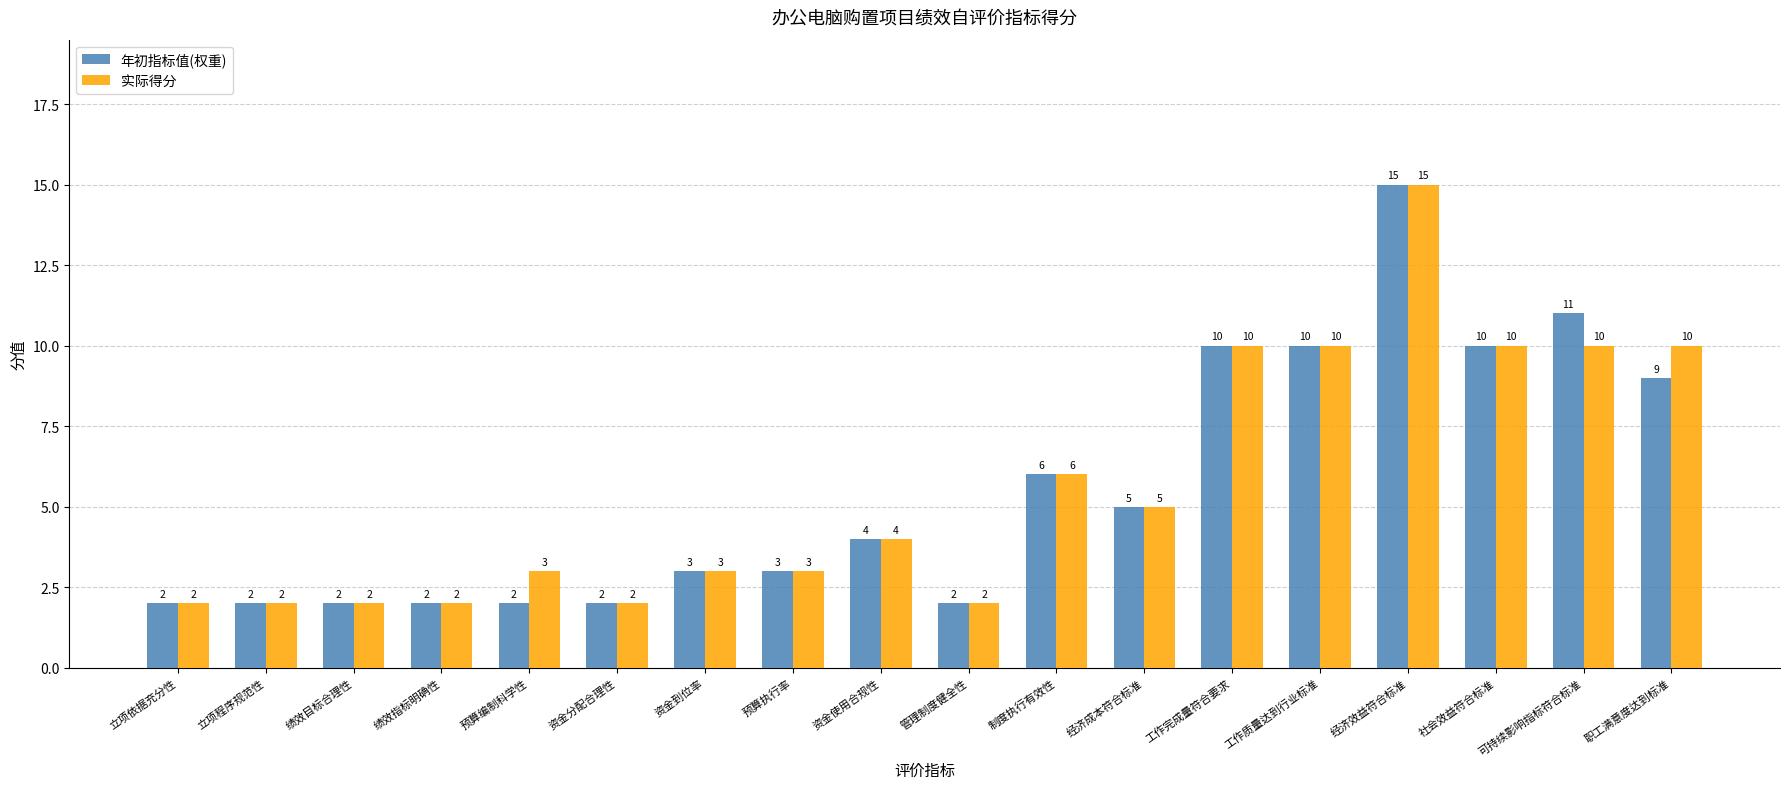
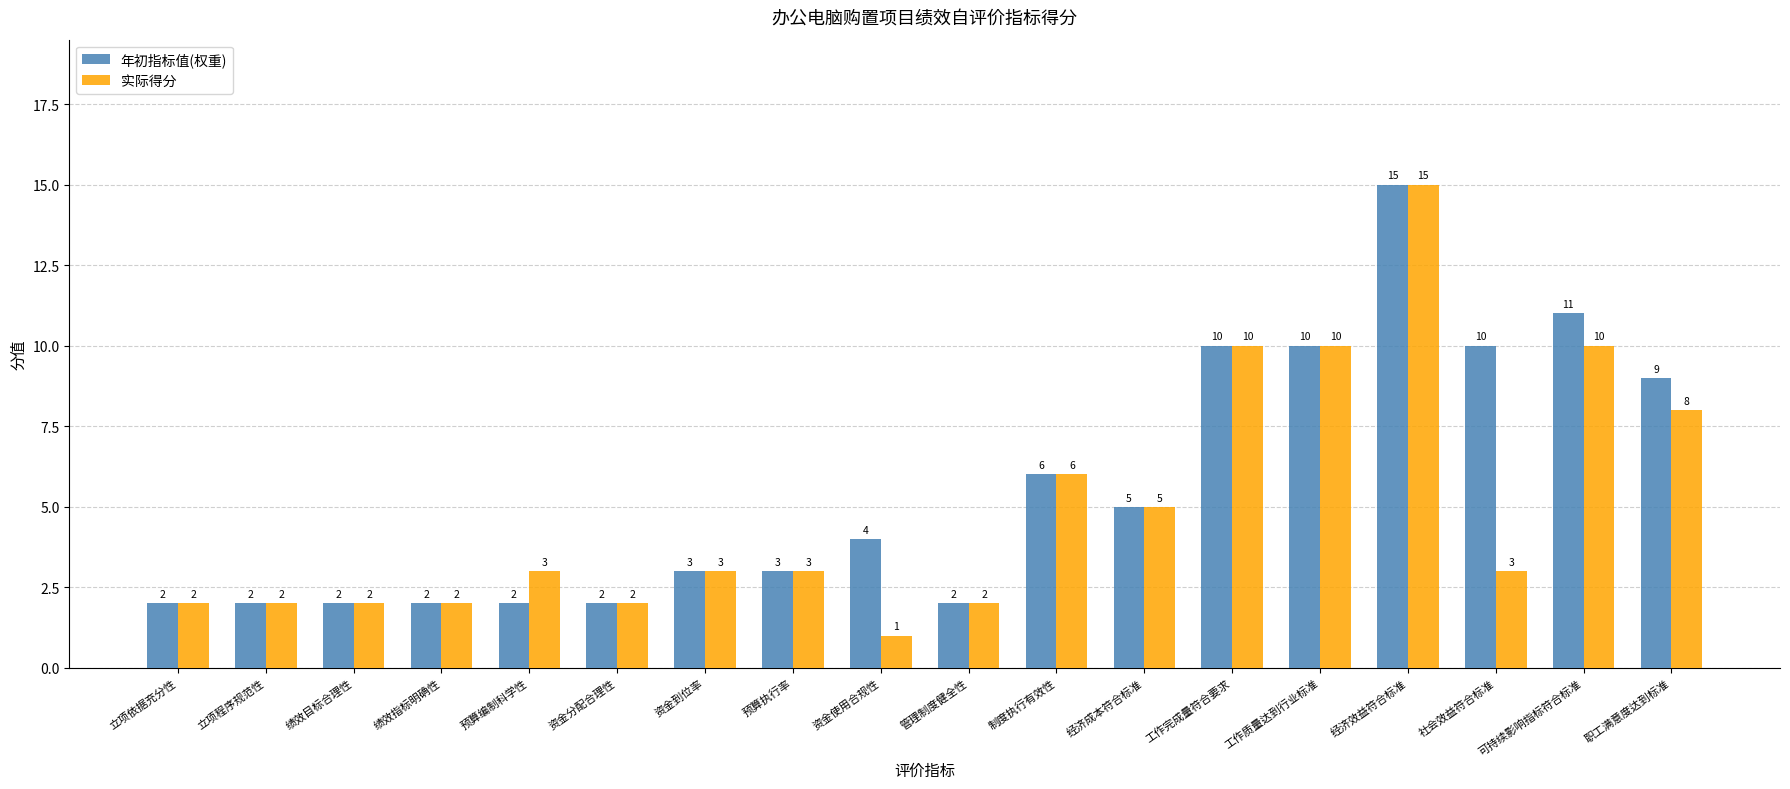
  {
    "年初指标值(权重)": {
      "立项依据充分性": 2,
      "立项程序规范性": 2,
      "绩效目标合理性": 2,
      "绩效指标明确性": 2,
      "预算编制科学性": 2,
      "资金分配合理性": 2,
      "资金到位率": 3,
      "预算执行率": 3,
      "资金使用合规性": 4,
      "管理制度健全性": 2,
      "制度执行有效性": 6,
      "经济成本符合标准": 5,
      "工作完成量符合要求": 10,
      "工作质量达到行业标准": 10,
      "经济效益符合标准": 15,
      "社会效益符合标准": 10,
      "可持续影响指标符合标准": 11,
      "职工满意度达到标准": 9
    },
    "实际得分": {
      "立项依据充分性": 2,
      "立项程序规范性": 2,
      "绩效目标合理性": 2,
      "绩效指标明确性": 2,
      "预算编制科学性": 3,
      "资金分配合理性": 2,
      "资金到位率": 3,
      "预算执行率": 3,
-     "资金使用合规性": 4,
+     "资金使用合规性": 1,
      "管理制度健全性": 2,
      "制度执行有效性": 6,
      "经济成本符合标准": 5,
      "工作完成量符合要求": 10,
      "工作质量达到行业标准": 10,
      "经济效益符合标准": 15,
-     "社会效益符合标准": 10,
+     "社会效益符合标准": 3,
      "可持续影响指标符合标准": 10,
-     "职工满意度达到标准": 10
+     "职工满意度达到标准": 8
    }
  }
